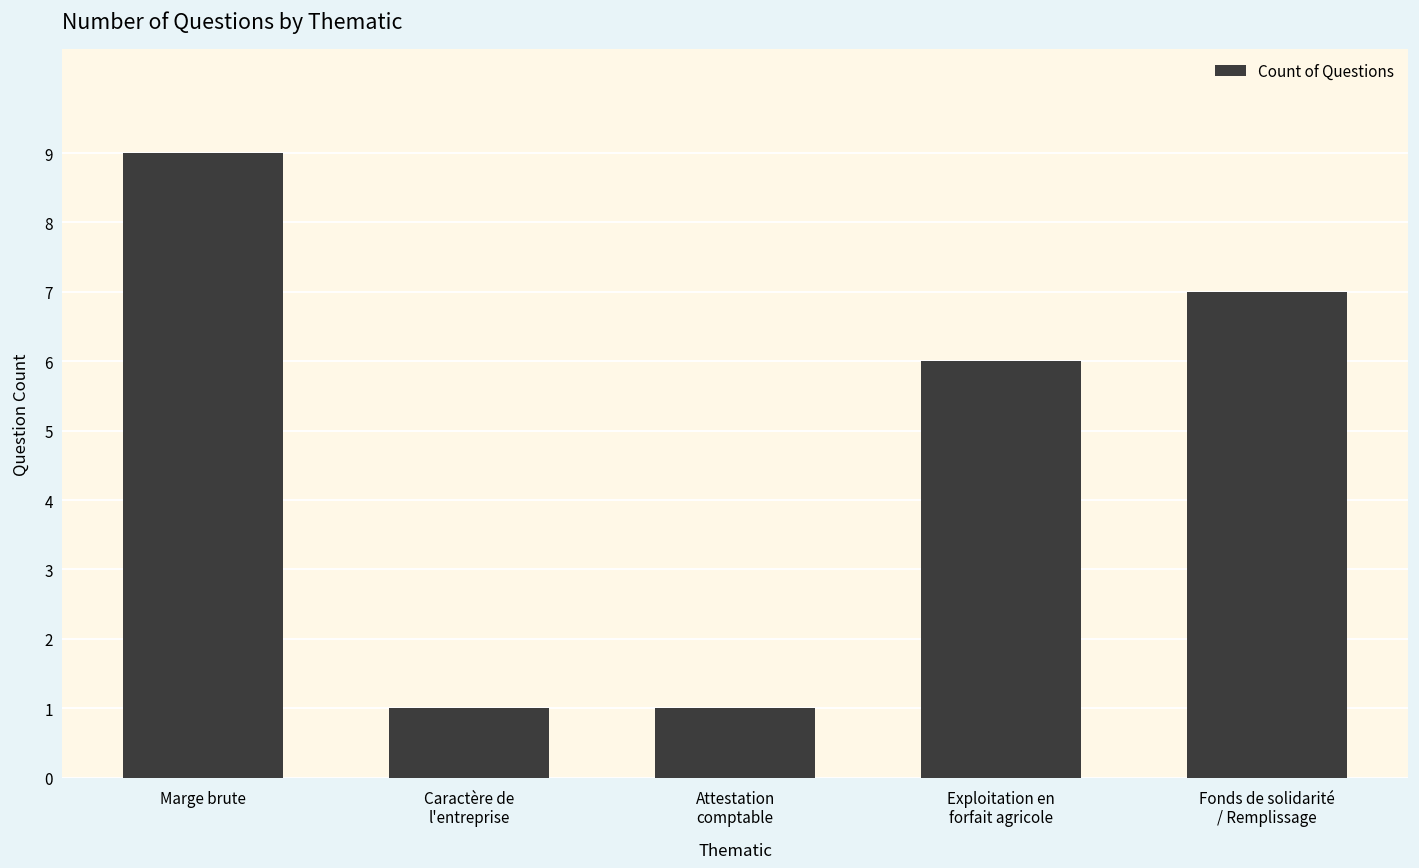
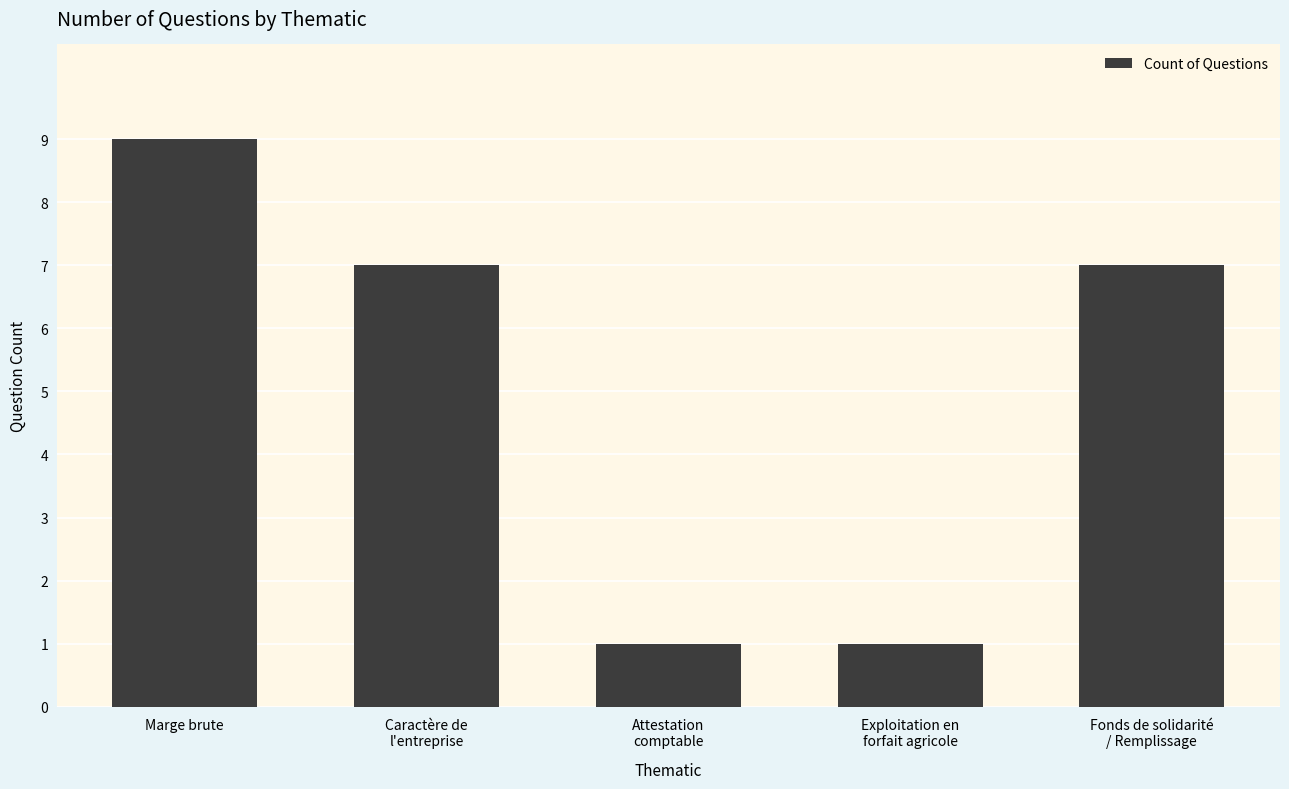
  {
    "Marge brute": 9,
-   "Caractère de l'entreprise": 1,
+   "Caractère de l'entreprise": 7,
    "Attestation comptable": 1,
-   "Exploitation en forfait agricole": 6,
+   "Exploitation en forfait agricole": 1,
    "Fonds de solidarité / Remplissage": 7
  }
